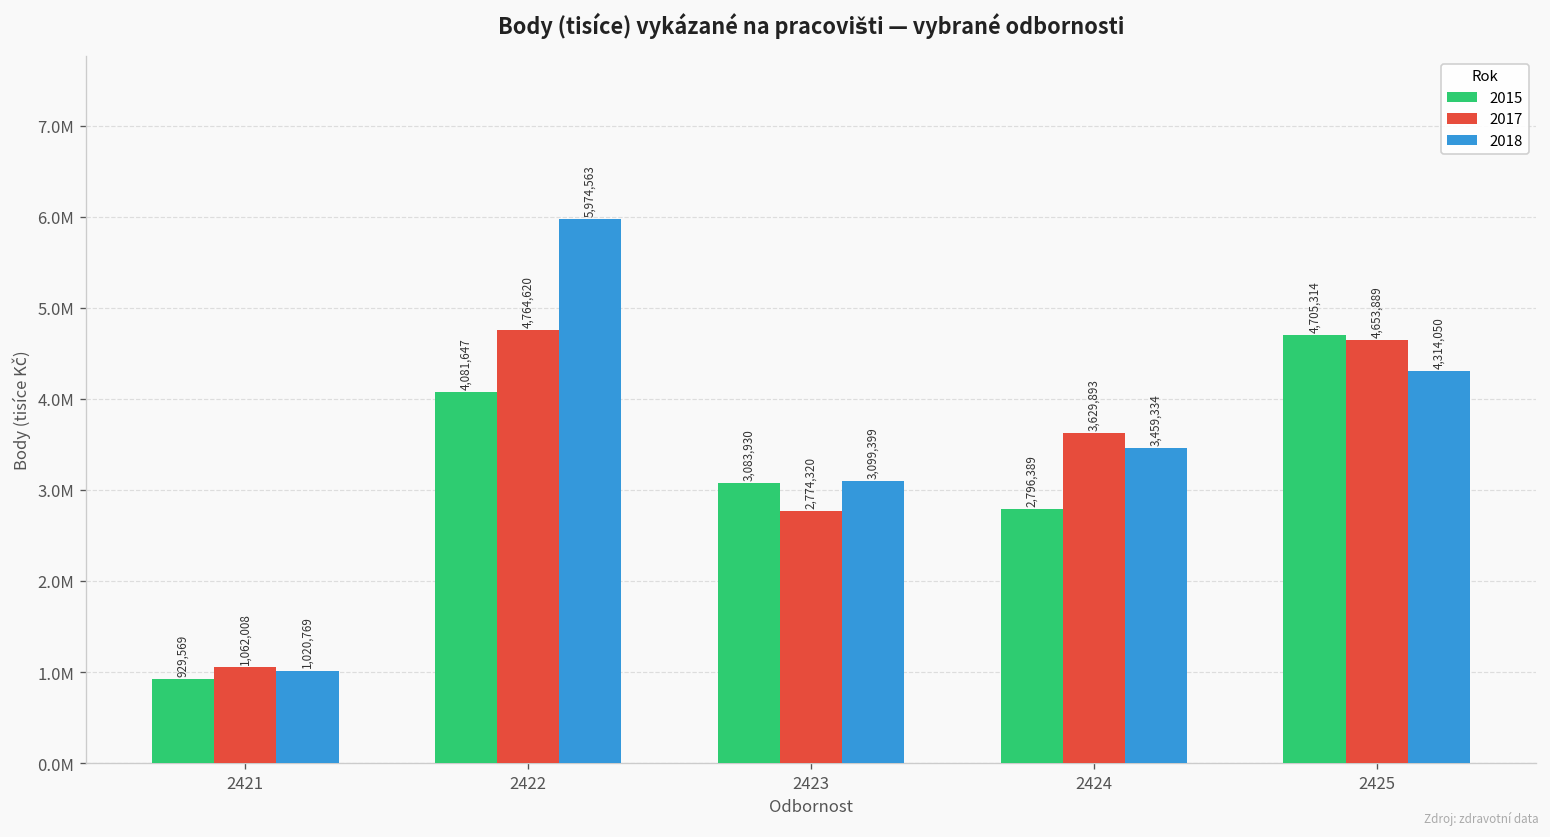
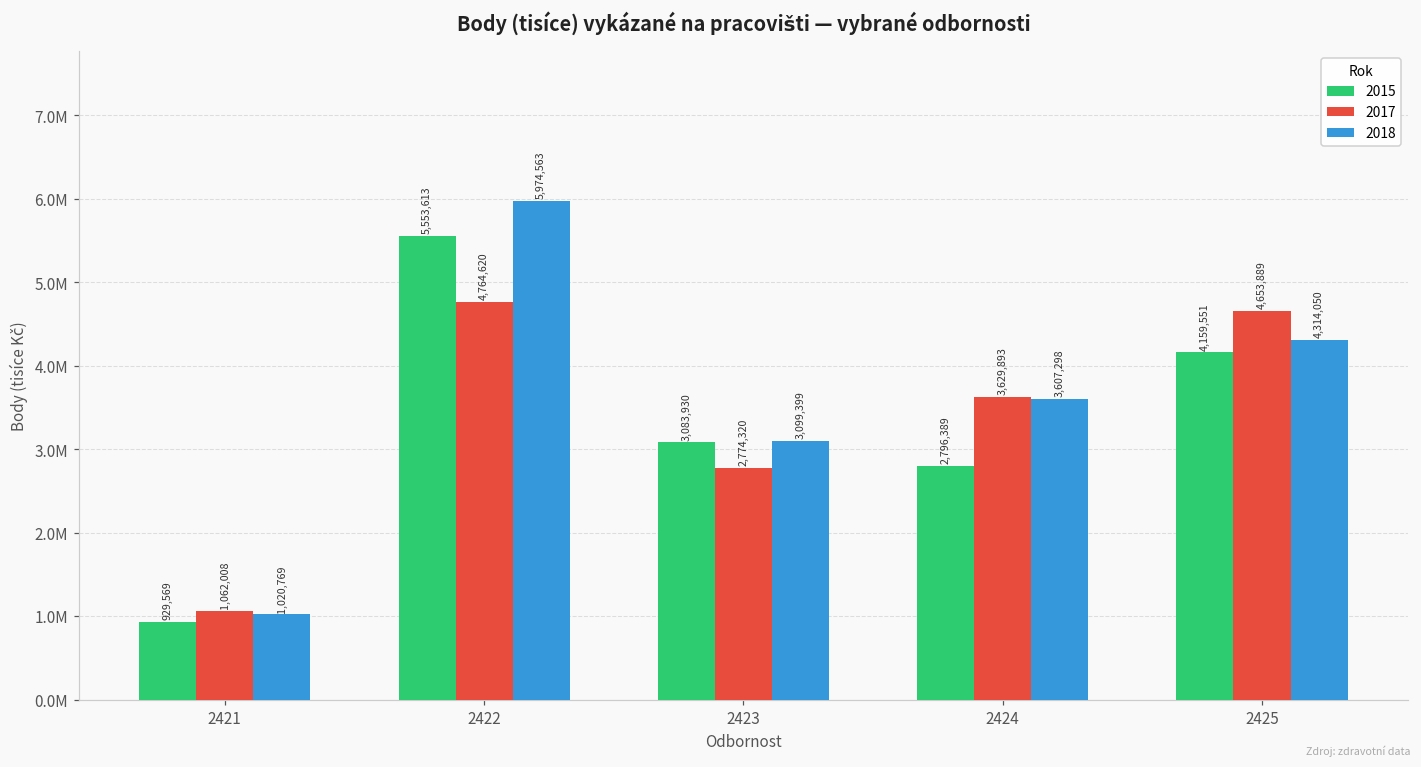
  {
    "2015": {
      "2421": "929,569",
-     "2422": "4,081,647",
+     "2422": "5,553,613",
      "2423": "3,083,930",
      "2424": "2,796,389",
-     "2425": "4,705,314"
+     "2425": "4,159,551"
    },
    "2017": {
      "2421": "1,062,008",
      "2422": "4,764,620",
      "2423": "2,774,320",
      "2424": "3,629,893",
      "2425": "4,653,889"
    },
    "2018": {
      "2421": "1,020,769",
      "2422": "5,974,563",
      "2423": "3,099,399",
-     "2424": "3,459,334",
+     "2424": "3,607,298",
      "2425": "4,314,050"
    }
  }
